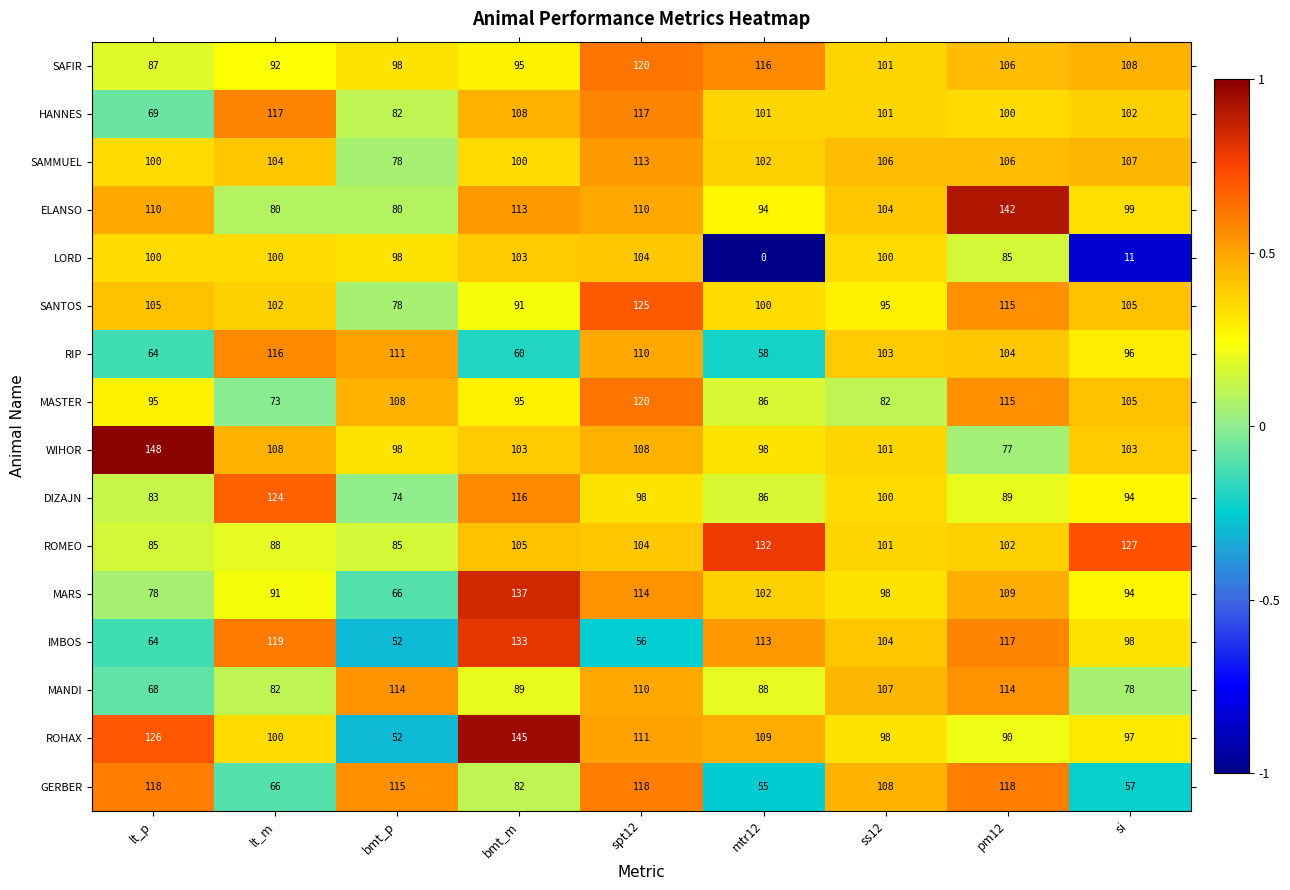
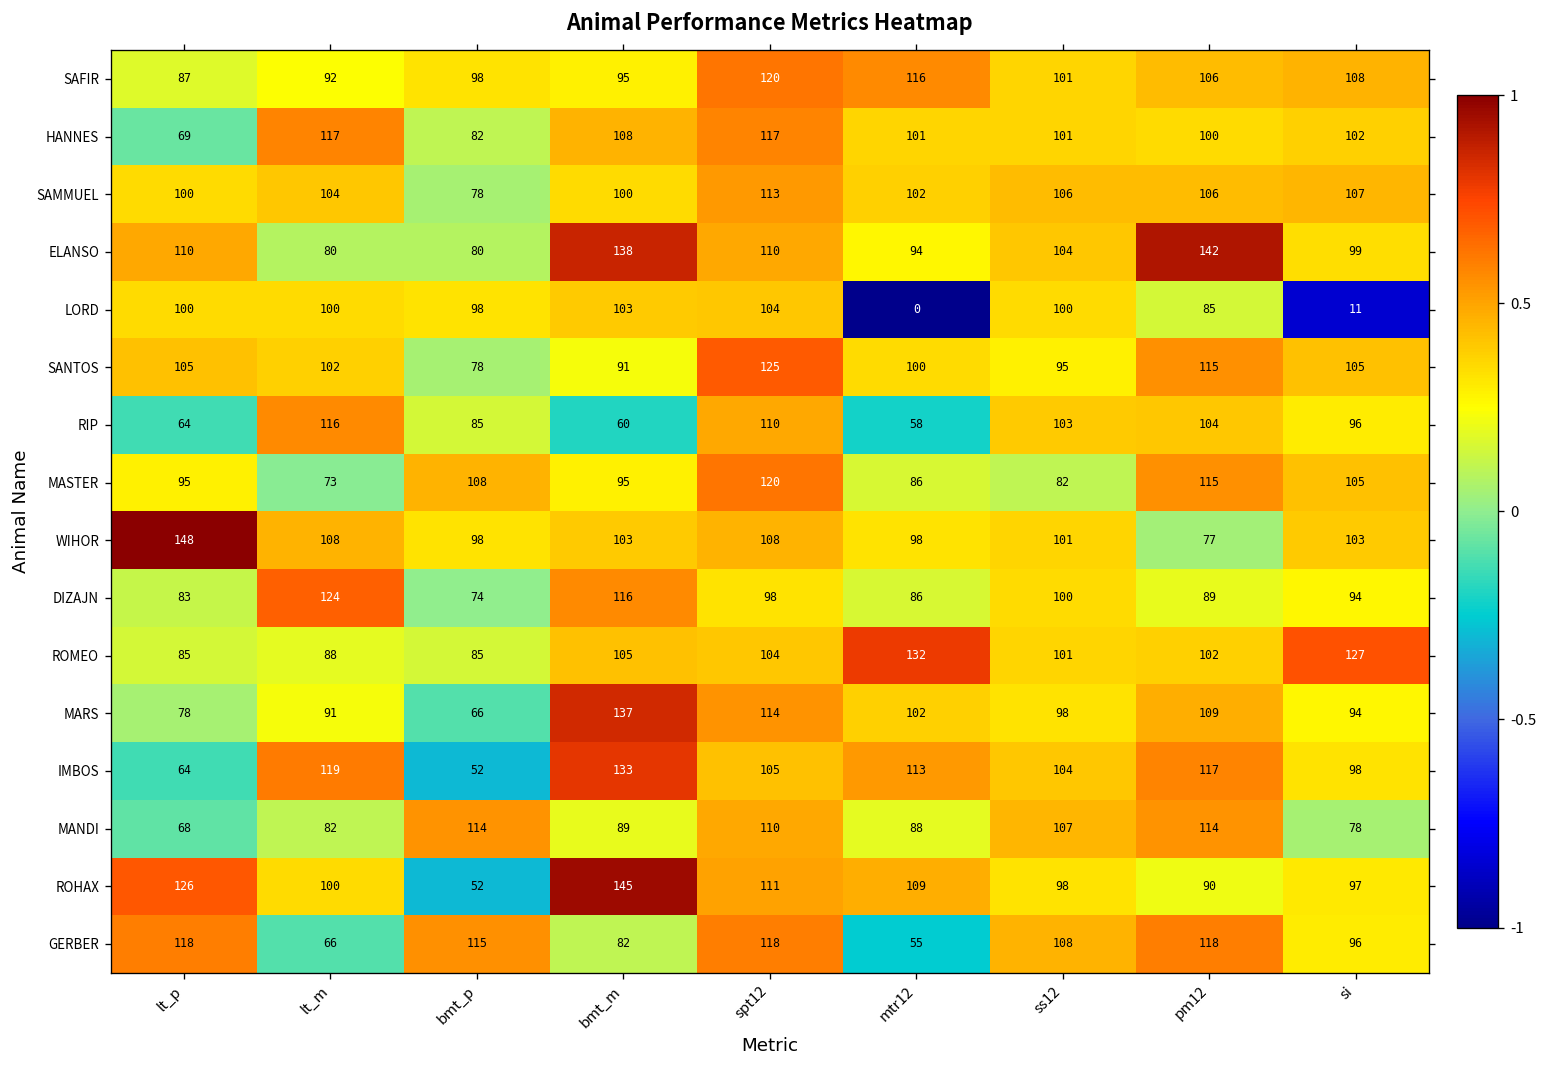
  {
    "SAFIR": {
      "lt_p": 87,
      "lt_m": 92,
      "bmt_p": 98,
      "bmt_m": 95,
      "spt12": 120,
      "mtr12": 116,
      "ss12": 101,
      "pm12": 106,
      "si": 108
    },
    "HANNES": {
      "lt_p": 69,
      "lt_m": 117,
      "bmt_p": 82,
      "bmt_m": 108,
      "spt12": 117,
      "mtr12": 101,
      "ss12": 101,
      "pm12": 100,
      "si": 102
    },
    "SAMMUEL": {
      "lt_p": 100,
      "lt_m": 104,
      "bmt_p": 78,
      "bmt_m": 100,
      "spt12": 113,
      "mtr12": 102,
      "ss12": 106,
      "pm12": 106,
      "si": 107
    },
    "ELANSO": {
      "lt_p": 110,
      "lt_m": 80,
      "bmt_p": 80,
-     "bmt_m": 113,
+     "bmt_m": 138,
      "spt12": 110,
      "mtr12": 94,
      "ss12": 104,
      "pm12": 142,
      "si": 99
    },
    "LORD": {
      "lt_p": 100,
      "lt_m": 100,
      "bmt_p": 98,
      "bmt_m": 103,
      "spt12": 104,
      "mtr12": 0,
      "ss12": 100,
      "pm12": 85,
      "si": 11
    },
    "SANTOS": {
      "lt_p": 105,
      "lt_m": 102,
      "bmt_p": 78,
      "bmt_m": 91,
      "spt12": 125,
      "mtr12": 100,
      "ss12": 95,
      "pm12": 115,
      "si": 105
    },
    "RIP": {
      "lt_p": 64,
      "lt_m": 116,
-     "bmt_p": 111,
+     "bmt_p": 85,
      "bmt_m": 60,
      "spt12": 110,
      "mtr12": 58,
      "ss12": 103,
      "pm12": 104,
      "si": 96
    },
    "MASTER": {
      "lt_p": 95,
      "lt_m": 73,
      "bmt_p": 108,
      "bmt_m": 95,
      "spt12": 120,
      "mtr12": 86,
      "ss12": 82,
      "pm12": 115,
      "si": 105
    },
    "WIHOR": {
      "lt_p": 148,
      "lt_m": 108,
      "bmt_p": 98,
      "bmt_m": 103,
      "spt12": 108,
      "mtr12": 98,
      "ss12": 101,
      "pm12": 77,
      "si": 103
    },
    "DIZAJN": {
      "lt_p": 83,
      "lt_m": 124,
      "bmt_p": 74,
      "bmt_m": 116,
      "spt12": 98,
      "mtr12": 86,
      "ss12": 100,
      "pm12": 89,
      "si": 94
    },
    "ROMEO": {
      "lt_p": 85,
      "lt_m": 88,
      "bmt_p": 85,
      "bmt_m": 105,
      "spt12": 104,
      "mtr12": 132,
      "ss12": 101,
      "pm12": 102,
      "si": 127
    },
    "MARS": {
      "lt_p": 78,
      "lt_m": 91,
      "bmt_p": 66,
      "bmt_m": 137,
      "spt12": 114,
      "mtr12": 102,
      "ss12": 98,
      "pm12": 109,
      "si": 94
    },
    "IMBOS": {
      "lt_p": 64,
      "lt_m": 119,
      "bmt_p": 52,
      "bmt_m": 133,
-     "spt12": 56,
+     "spt12": 105,
      "mtr12": 113,
      "ss12": 104,
      "pm12": 117,
      "si": 98
    },
    "MANDI": {
      "lt_p": 68,
      "lt_m": 82,
      "bmt_p": 114,
      "bmt_m": 89,
      "spt12": 110,
      "mtr12": 88,
      "ss12": 107,
      "pm12": 114,
      "si": 78
    },
    "ROHAX": {
      "lt_p": 126,
      "lt_m": 100,
      "bmt_p": 52,
      "bmt_m": 145,
      "spt12": 111,
      "mtr12": 109,
      "ss12": 98,
      "pm12": 90,
      "si": 97
    },
    "GERBER": {
      "lt_p": 118,
      "lt_m": 66,
      "bmt_p": 115,
      "bmt_m": 82,
      "spt12": 118,
      "mtr12": 55,
      "ss12": 108,
      "pm12": 118,
-     "si": 57
+     "si": 96
    }
  }
